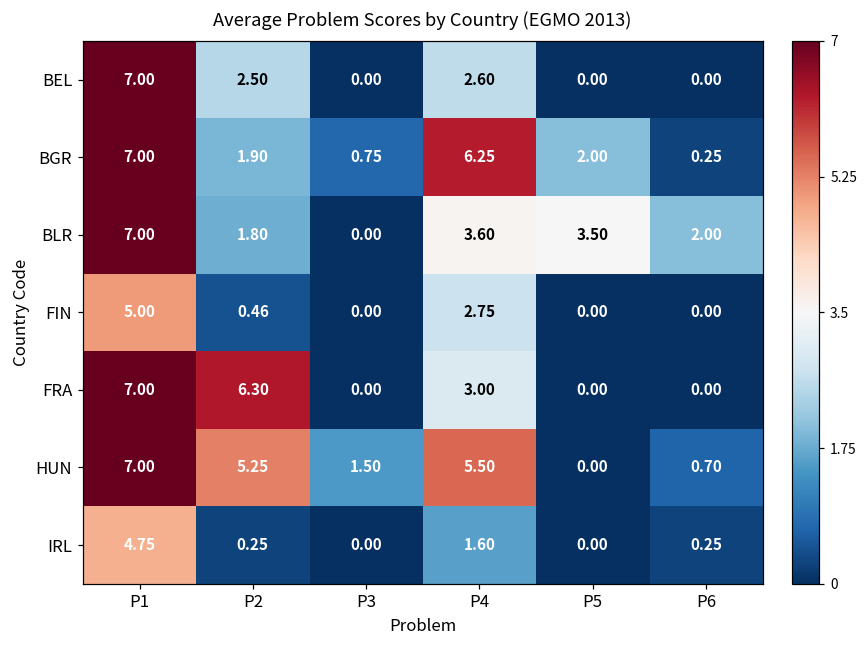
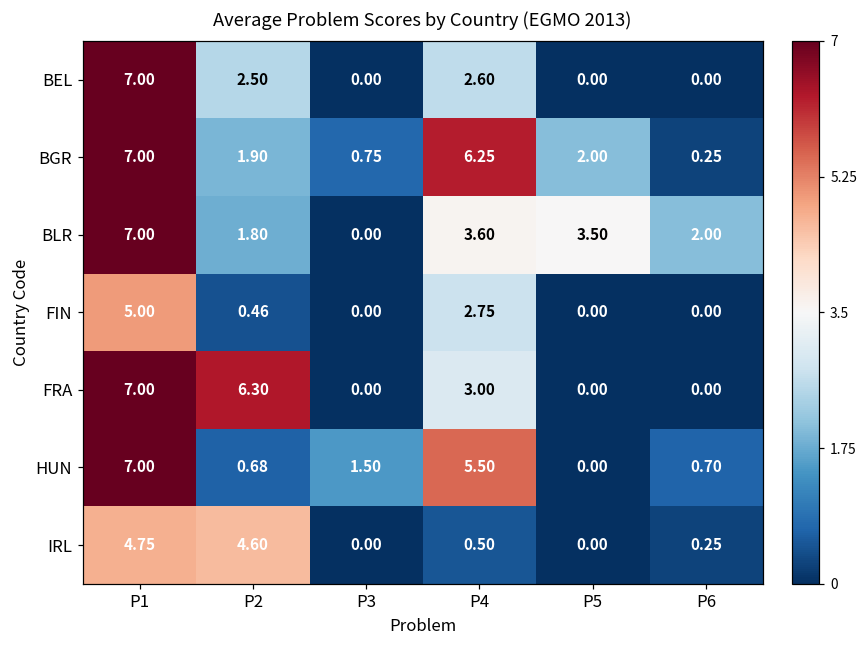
  {
    "BEL": {
      "P1": 7.00,
      "P2": 2.50,
      "P3": 0.00,
      "P4": 2.60,
      "P5": 0.00,
      "P6": 0.00
    },
    "BGR": {
      "P1": 7.00,
      "P2": 1.90,
      "P3": 0.75,
      "P4": 6.25,
      "P5": 2.00,
      "P6": 0.25
    },
    "BLR": {
      "P1": 7.00,
      "P2": 1.80,
      "P3": 0.00,
      "P4": 3.60,
      "P5": 3.50,
      "P6": 2.00
    },
    "FIN": {
      "P1": 5.00,
      "P2": 0.46,
      "P3": 0.00,
      "P4": 2.75,
      "P5": 0.00,
      "P6": 0.00
    },
    "FRA": {
      "P1": 7.00,
      "P2": 6.30,
      "P3": 0.00,
      "P4": 3.00,
      "P5": 0.00,
      "P6": 0.00
    },
    "HUN": {
      "P1": 7.00,
-     "P2": 5.25,
+     "P2": 0.68,
      "P3": 1.50,
      "P4": 5.50,
      "P5": 0.00,
      "P6": 0.70
    },
    "IRL": {
      "P1": 4.75,
-     "P2": 0.25,
+     "P2": 4.60,
      "P3": 0.00,
-     "P4": 1.60,
+     "P4": 0.50,
      "P5": 0.00,
      "P6": 0.25
    }
  }
